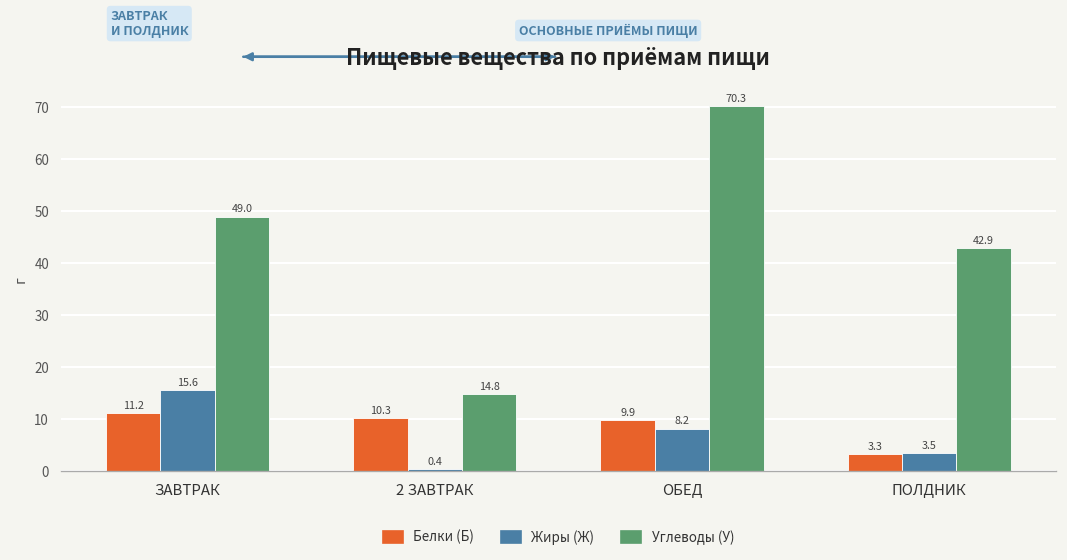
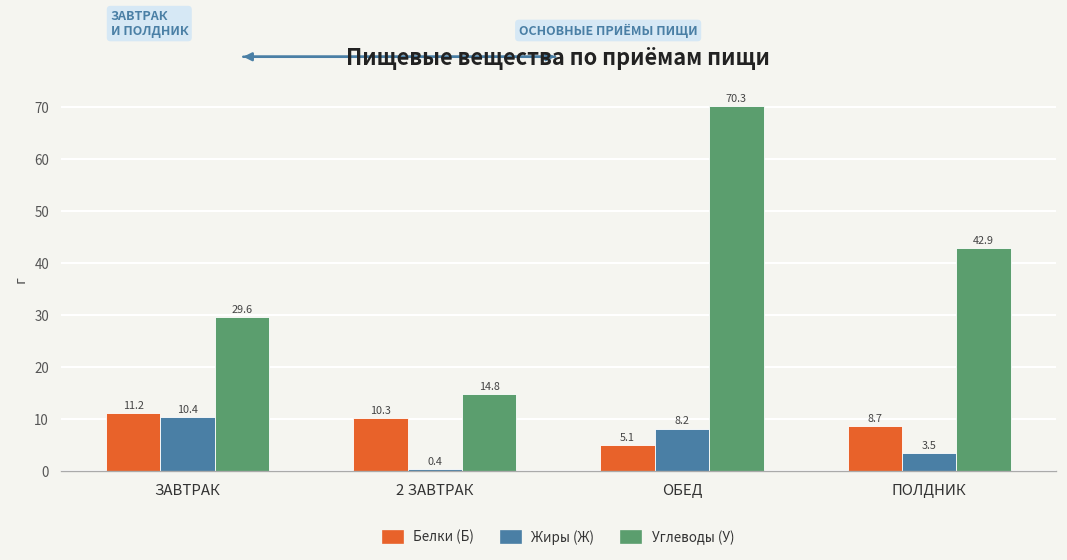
  {
    "Белки (Б)": {
      "ЗАВТРАК": 11.2,
      "2 ЗАВТРАК": 10.3,
-     "ОБЕД": 9.9,
-     "ПОЛДНИК": 3.3
+     "ОБЕД": 5.1,
+     "ПОЛДНИК": 8.7
    },
    "Жиры (Ж)": {
-     "ЗАВТРАК": 15.6,
+     "ЗАВТРАК": 10.4,
      "2 ЗАВТРАК": 0.4,
      "ОБЕД": 8.2,
      "ПОЛДНИК": 3.5
    },
    "Углеводы (У)": {
-     "ЗАВТРАК": 49.0,
+     "ЗАВТРАК": 29.6,
      "2 ЗАВТРАК": 14.8,
      "ОБЕД": 70.3,
      "ПОЛДНИК": 42.9
    }
  }
